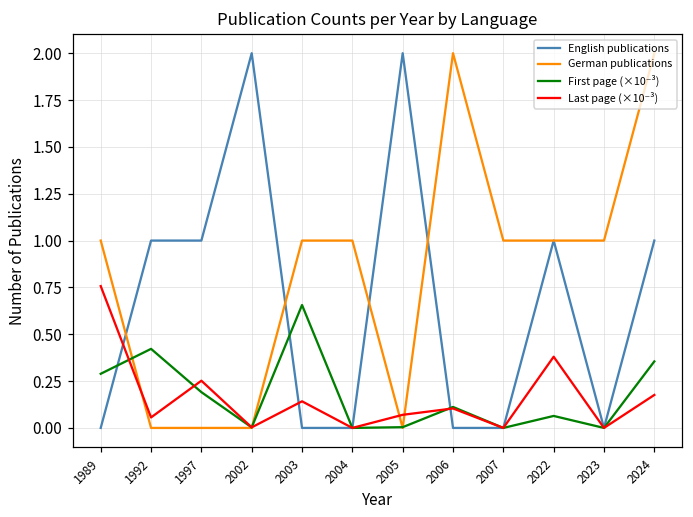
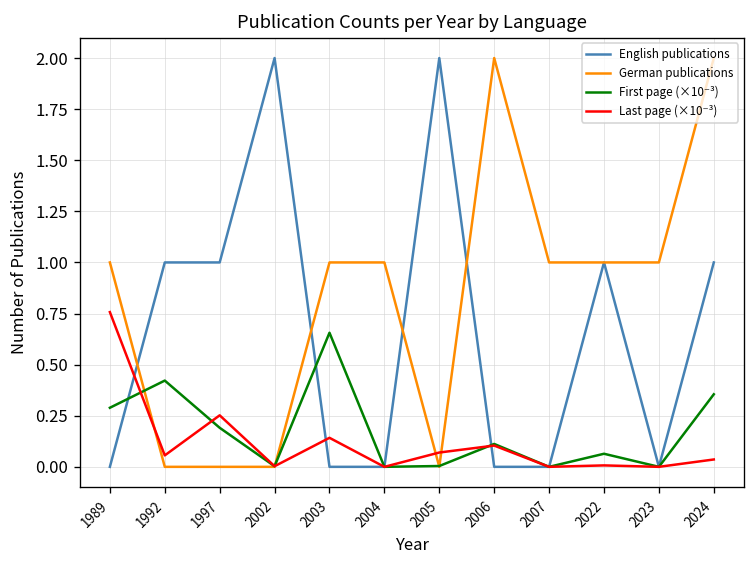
  {
    "English publications": {
      "1989": 0.00,
      "1992": 1.00,
      "1997": 1.00,
      "2002": 2.00,
      "2003": 0.00,
      "2005": 2.00,
      "2006": 0.00,
      "2024": 1.00
    },
    "German publications": {
      "1989": 1.00,
      "1992": 0.00,
      "1997": 0.00,
      "2003": 1.00,
      "2004": 1.00,
      "2006": 2.00,
      "2007": 1.00,
      "2023": 1.00
    },
    "First page (×10⁻³)": {
      "1989": 0.29,
      "1992": 0.42,
      "1997": 0.19,
      "2003": 0.66,
      "2022": 0.06,
      "2024": 0.36
    },
    "Last page (×10⁻³)": {
      "1989": 0.76,
      "1992": 0.06,
      "1997": 0.25,
      "2003": 0.14,
      "2005": 0.07,
-     "2022": 0.38,
-     "2024": 0.18
+     "2022": 0.01,
+     "2024": 0.04
    }
  }
